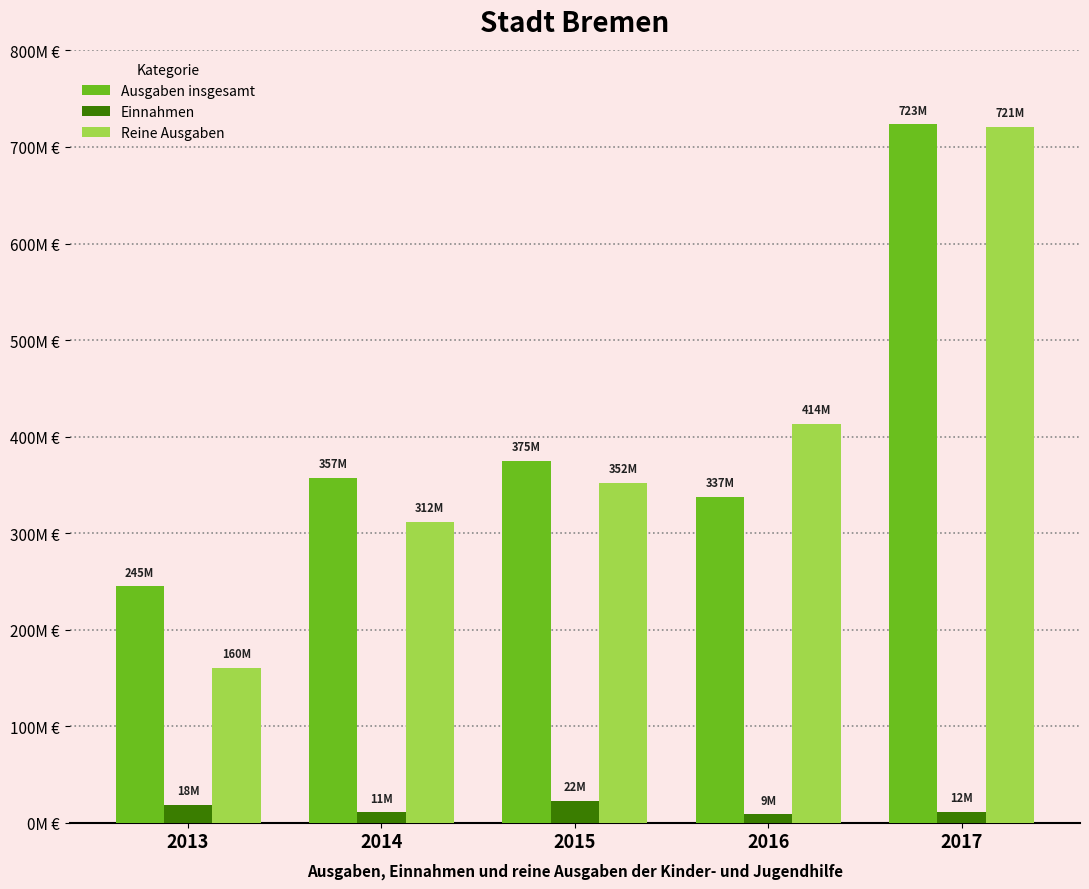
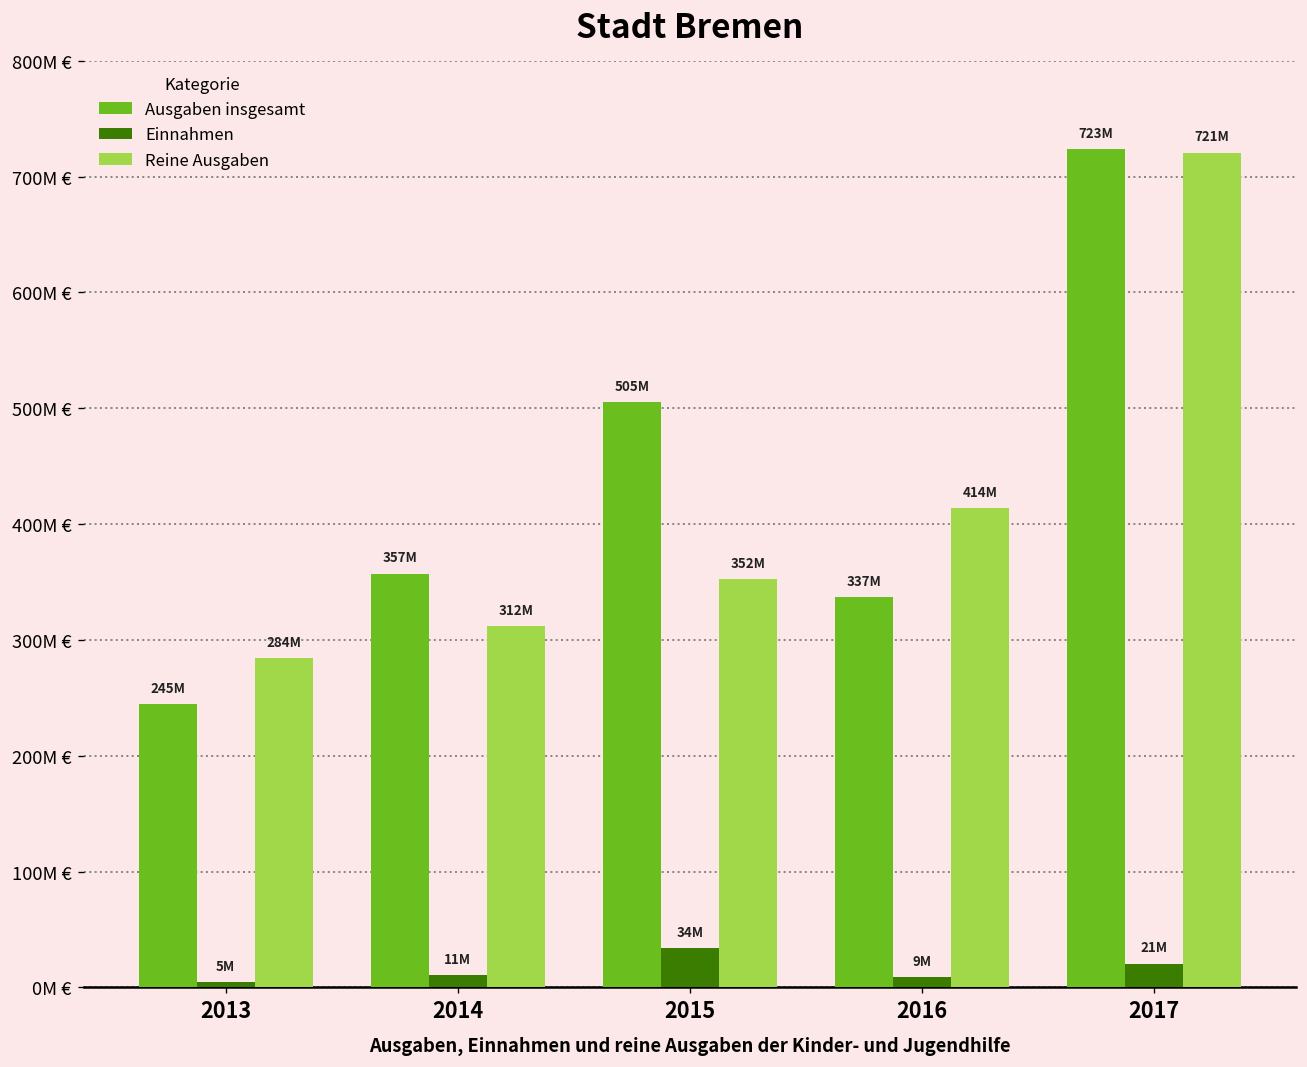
  {
    "Ausgaben insgesamt": {
      "2013": "245M",
      "2014": "357M",
-     "2015": "375M",
+     "2015": "505M",
      "2016": "337M",
      "2017": "723M"
    },
    "Einnahmen": {
-     "2013": "18M",
+     "2013": "5M",
      "2014": "11M",
-     "2015": "22M",
+     "2015": "34M",
      "2016": "9M",
-     "2017": "12M"
+     "2017": "21M"
    },
    "Reine Ausgaben": {
-     "2013": "160M",
+     "2013": "284M",
      "2014": "312M",
      "2015": "352M",
      "2016": "414M",
      "2017": "721M"
    }
  }
